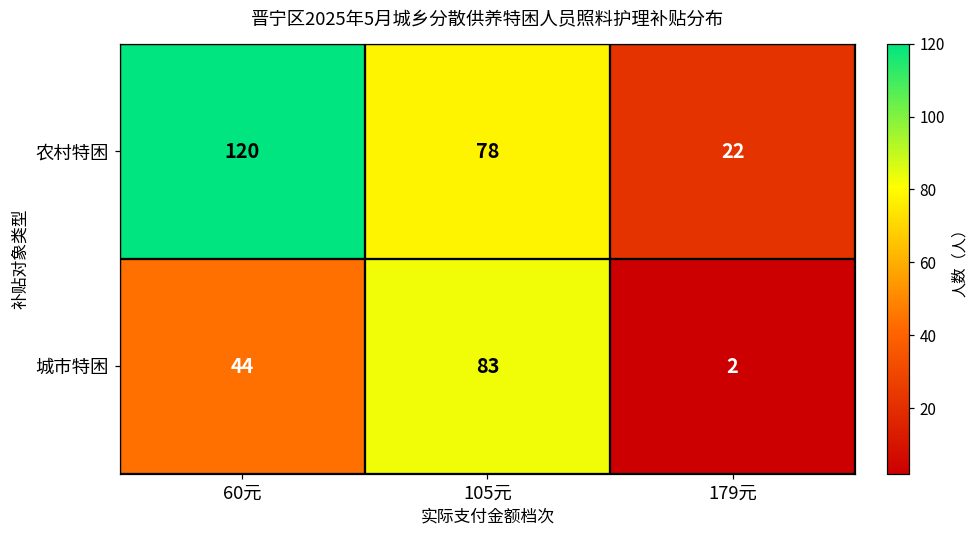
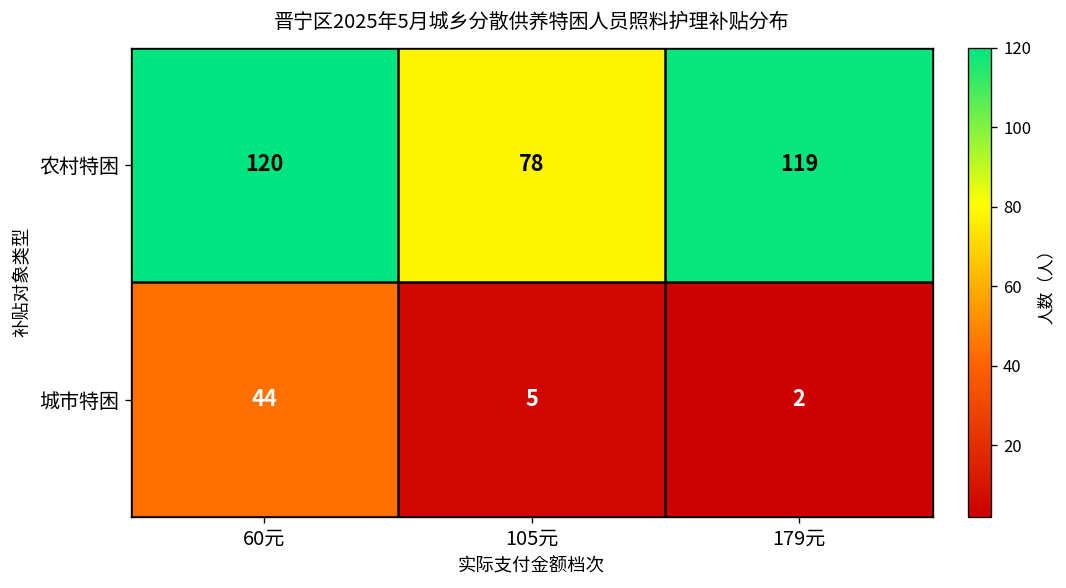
  {
    "农村特困": {
      "60元": 120,
      "105元": 78,
-     "179元": 22
+     "179元": 119
    },
    "城市特困": {
      "60元": 44,
-     "105元": 83,
+     "105元": 5,
      "179元": 2
    }
  }
